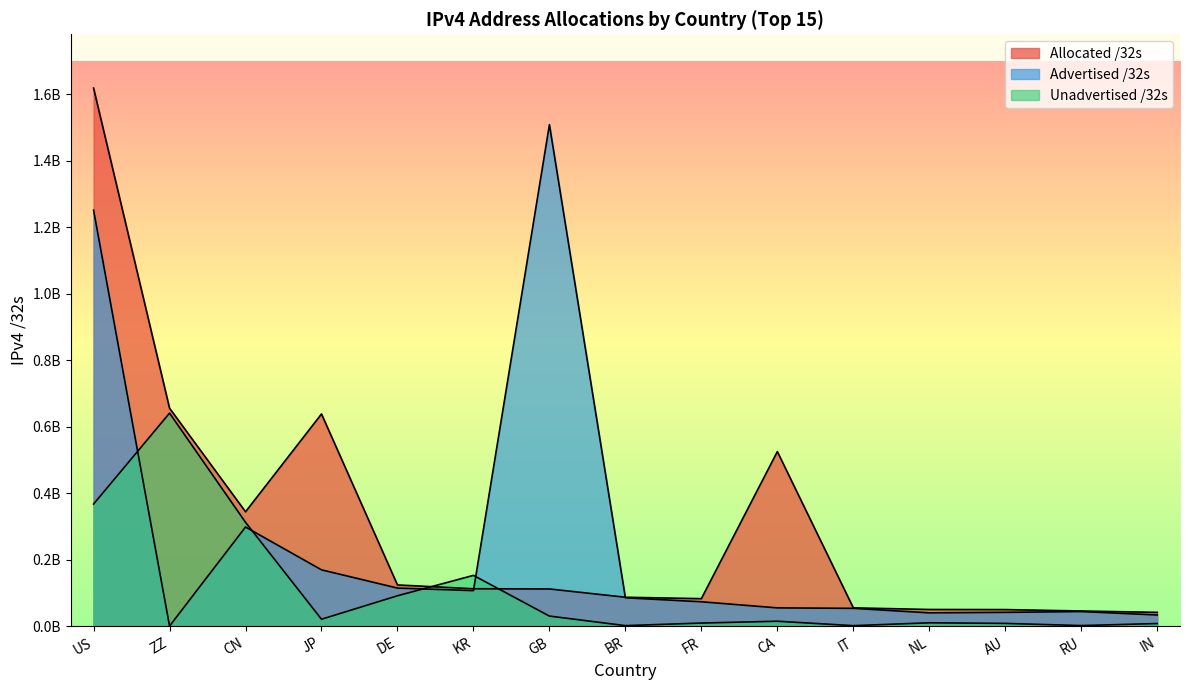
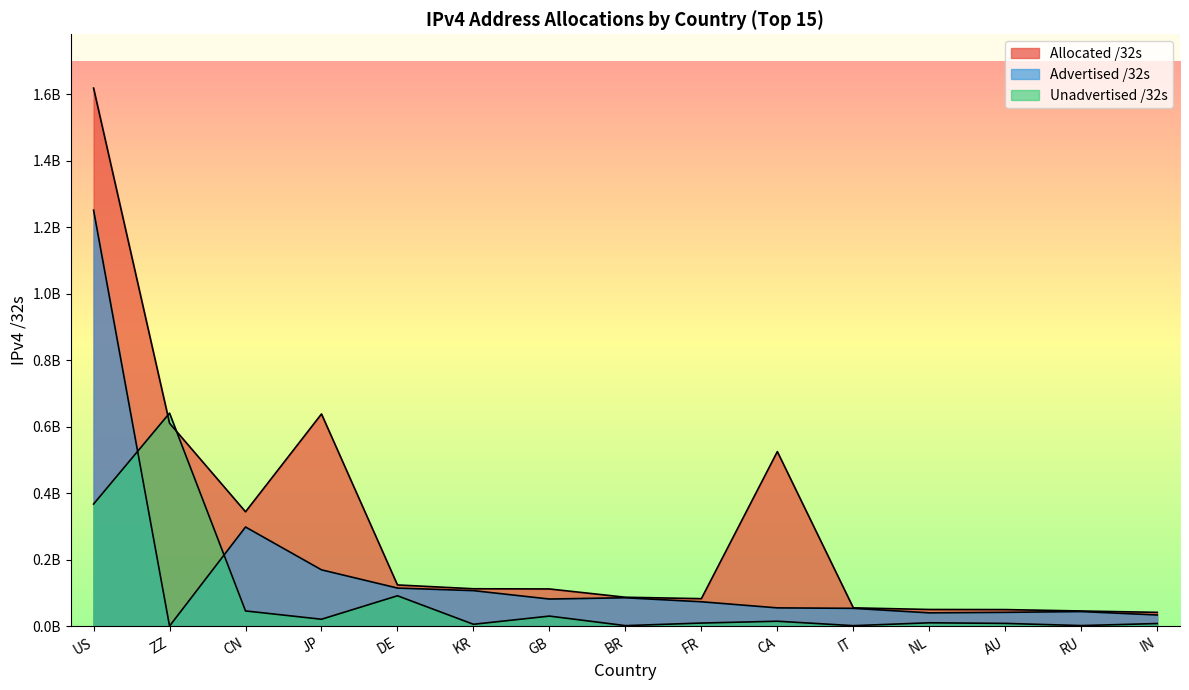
  {
    "Allocated /32s": {
      "US": 1620000000,
-     "ZZ": 660000000,
+     "ZZ": 610000000,
      "CN": 340000000,
      "JP": 640000000,
      "DE": 120000000,
      "GB": 110000000,
      "FR": 80000000,
      "CA": 530000000,
      "NL": 50000000,
      "AU": 50000000,
      "IN": 40000000
    },
    "Advertised /32s": {
      "US": 1250000000,
      "ZZ": 0,
      "CN": 300000000,
      "JP": 170000000,
      "DE": 110000000,
-     "GB": 1510000000,
+     "GB": 80000000,
      "FR": 70000000,
      "CA": 50000000,
      "NL": 40000000,
      "AU": 40000000,
      "IN": 30000000
    },
    "Unadvertised /32s": {
      "US": 370000000,
      "ZZ": 640000000,
-     "CN": 310000000,
+     "CN": 50000000,
      "JP": 20000000,
      "DE": 90000000,
-     "KR": 150000000,
+     "KR": 10000000,
      "GB": 30000000,
      "BR": 0,
      "FR": 10000000,
      "CA": 10000000,
      "IT": 0,
      "NL": 10000000,
      "AU": 10000000,
      "RU": 0,
      "IN": 10000000
    }
  }
